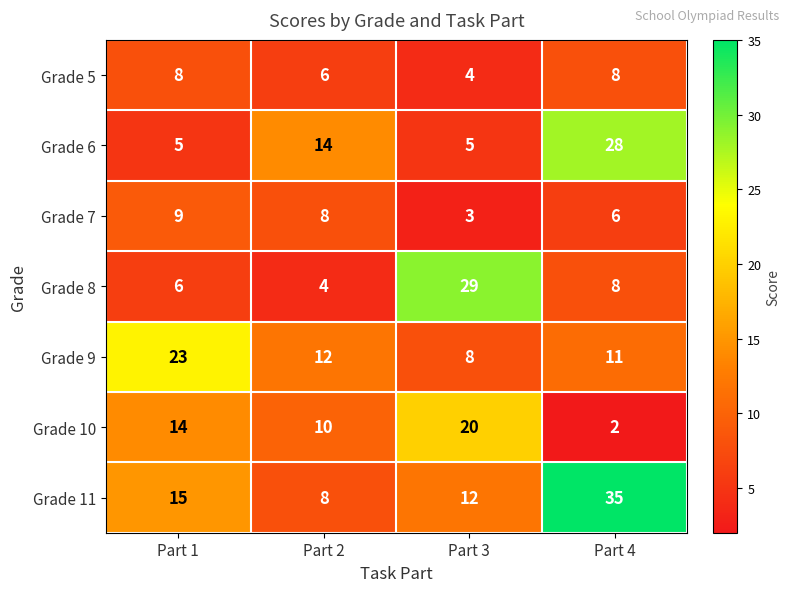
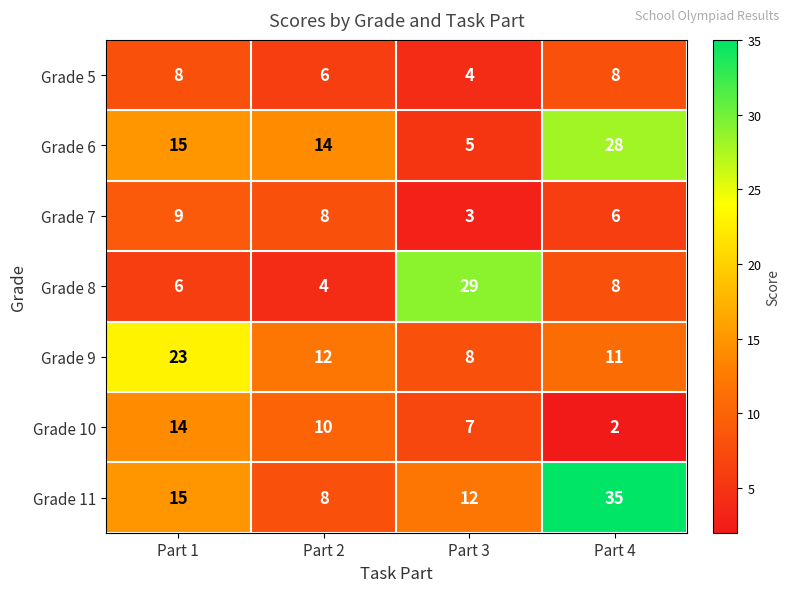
  {
    "Grade 5": {
      "Part 1": 8,
      "Part 2": 6,
      "Part 3": 4,
      "Part 4": 8
    },
    "Grade 6": {
-     "Part 1": 5,
+     "Part 1": 15,
      "Part 2": 14,
      "Part 3": 5,
      "Part 4": 28
    },
    "Grade 7": {
      "Part 1": 9,
      "Part 2": 8,
      "Part 3": 3,
      "Part 4": 6
    },
    "Grade 8": {
      "Part 1": 6,
      "Part 2": 4,
      "Part 3": 29,
      "Part 4": 8
    },
    "Grade 9": {
      "Part 1": 23,
      "Part 2": 12,
      "Part 3": 8,
      "Part 4": 11
    },
    "Grade 10": {
      "Part 1": 14,
      "Part 2": 10,
-     "Part 3": 20,
+     "Part 3": 7,
      "Part 4": 2
    },
    "Grade 11": {
      "Part 1": 15,
      "Part 2": 8,
      "Part 3": 12,
      "Part 4": 35
    }
  }
